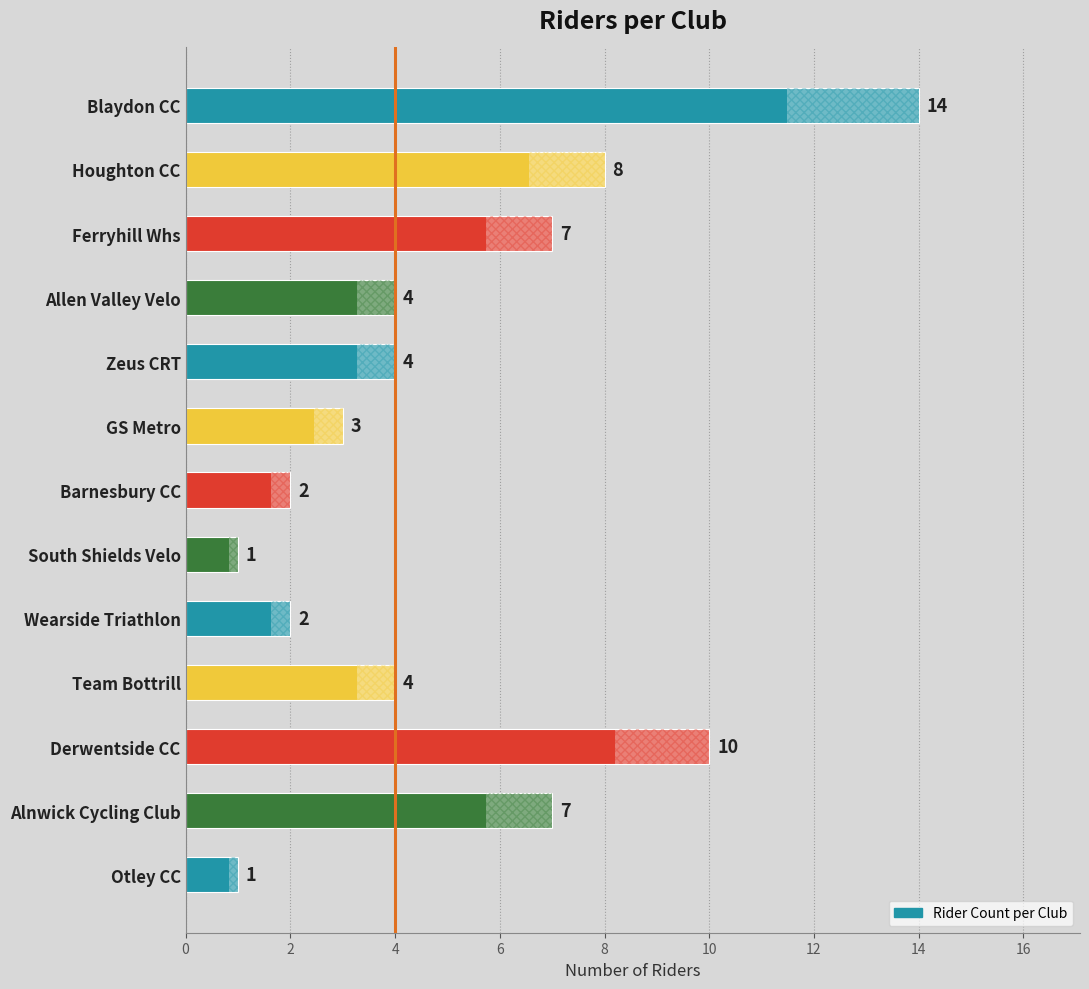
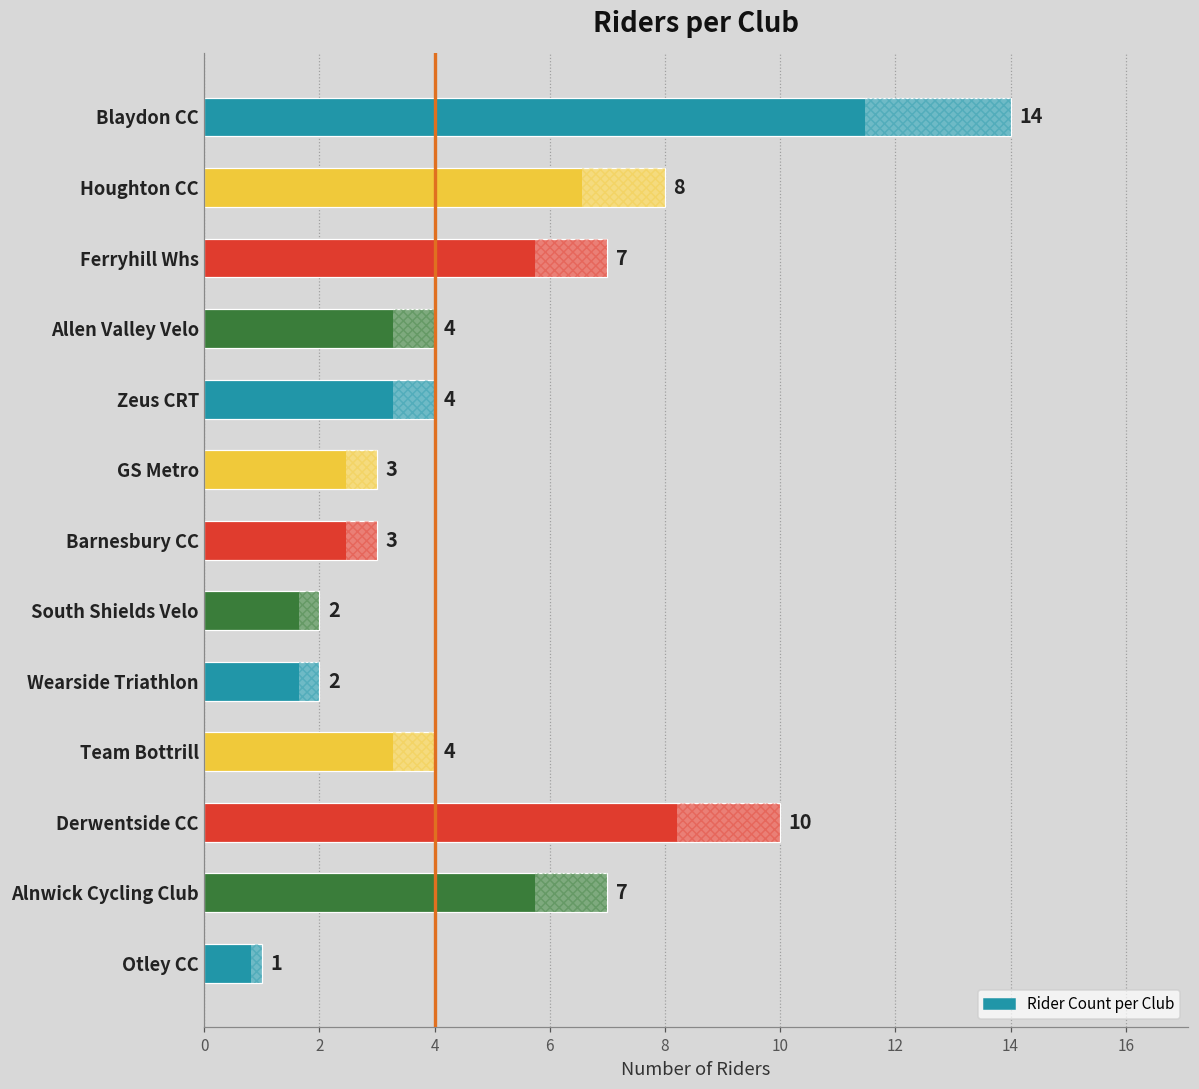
  {
    "Blaydon CC": 14,
    "Houghton CC": 8,
    "Ferryhill Whs": 7,
    "Allen Valley Velo": 4,
    "Zeus CRT": 4,
    "GS Metro": 3,
-   "Barnesbury CC": 2,
-   "South Shields Velo": 1,
+   "Barnesbury CC": 3,
+   "South Shields Velo": 2,
    "Wearside Triathlon": 2,
    "Team Bottrill": 4,
    "Derwentside CC": 10,
    "Alnwick Cycling Club": 7,
    "Otley CC": 1
  }
